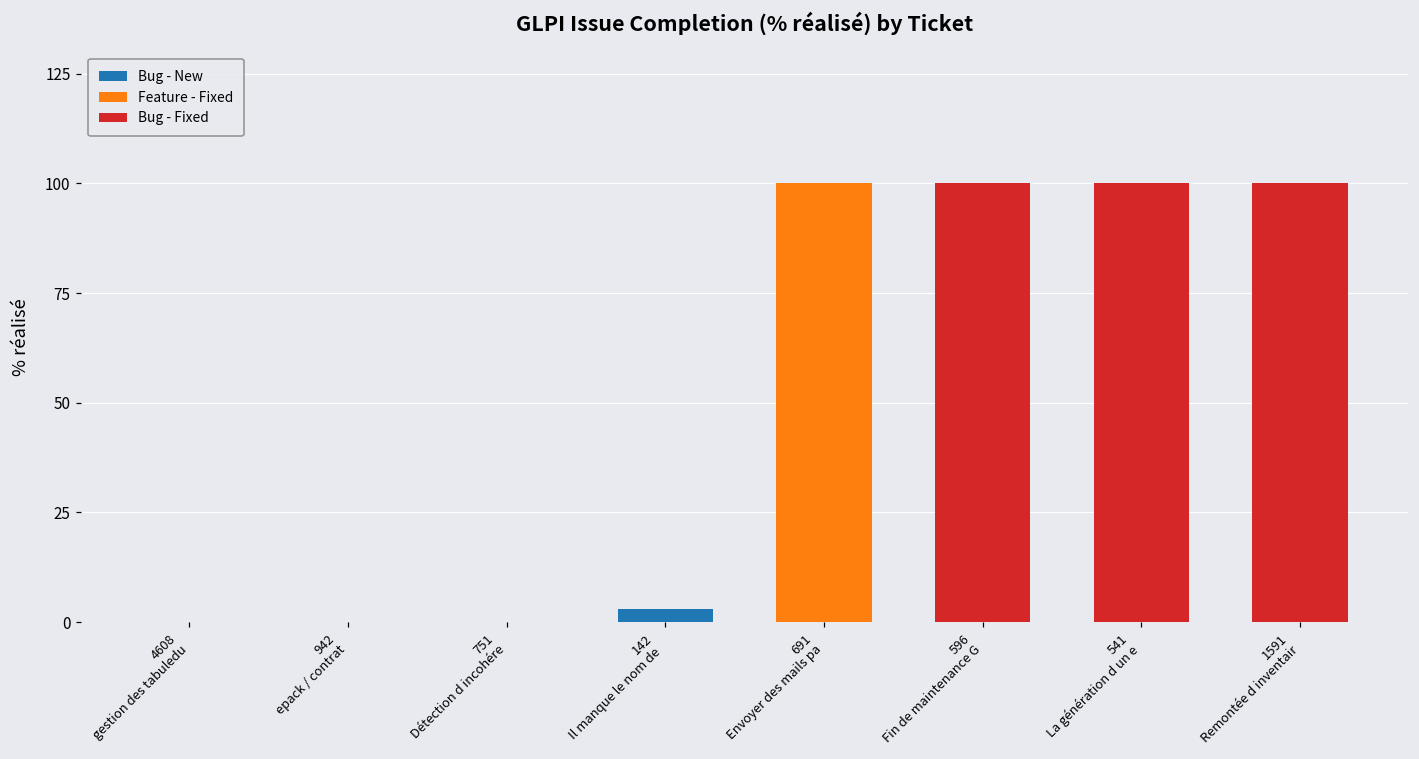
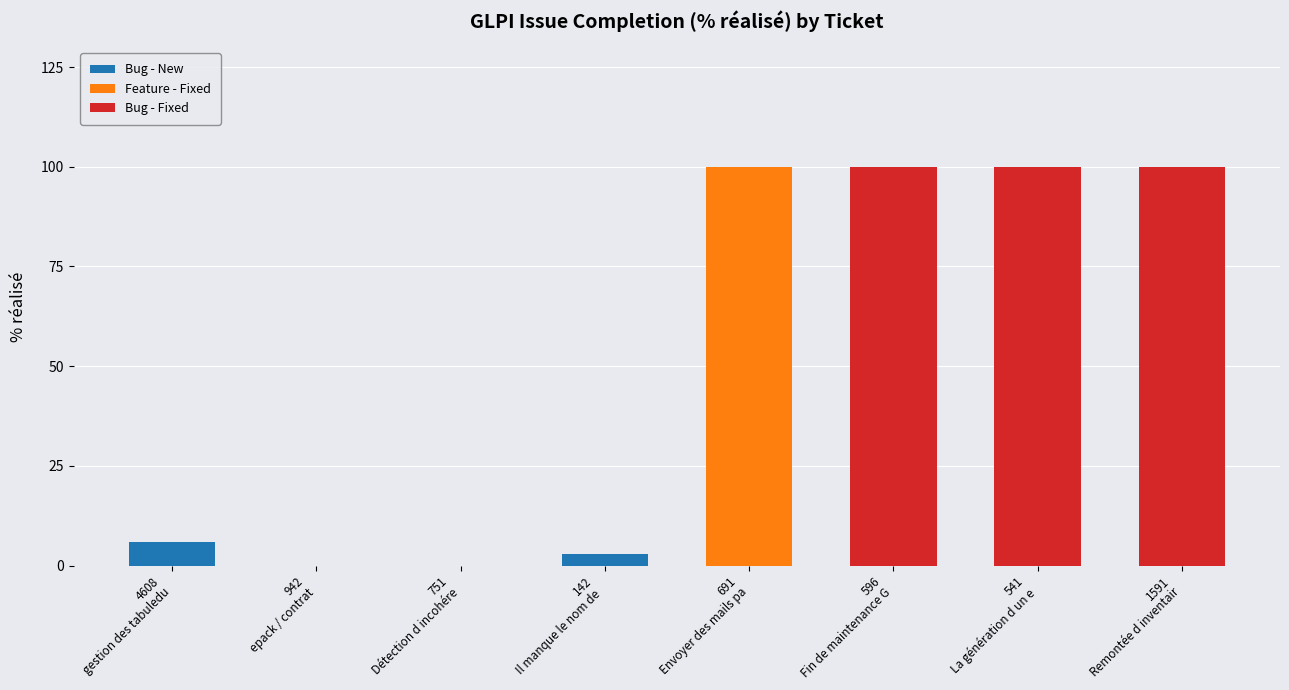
  {
    "Bug - New": {
-     "4608 gestion des tabuledu": 0,
+     "4608 gestion des tabuledu": 6,
      "942 epack / contrat": 0,
      "751 Détection d incohére": 0,
      "142 Il manque le nom de": 3
    },
    "Feature - Fixed": {
      "691 Envoyer des mails pa": 100
    },
    "Bug - Fixed": {
      "596 Fin de maintenance G": 100,
      "541 La génération d un e": 100,
      "1591 Remontée d inventair": 100
    }
  }
